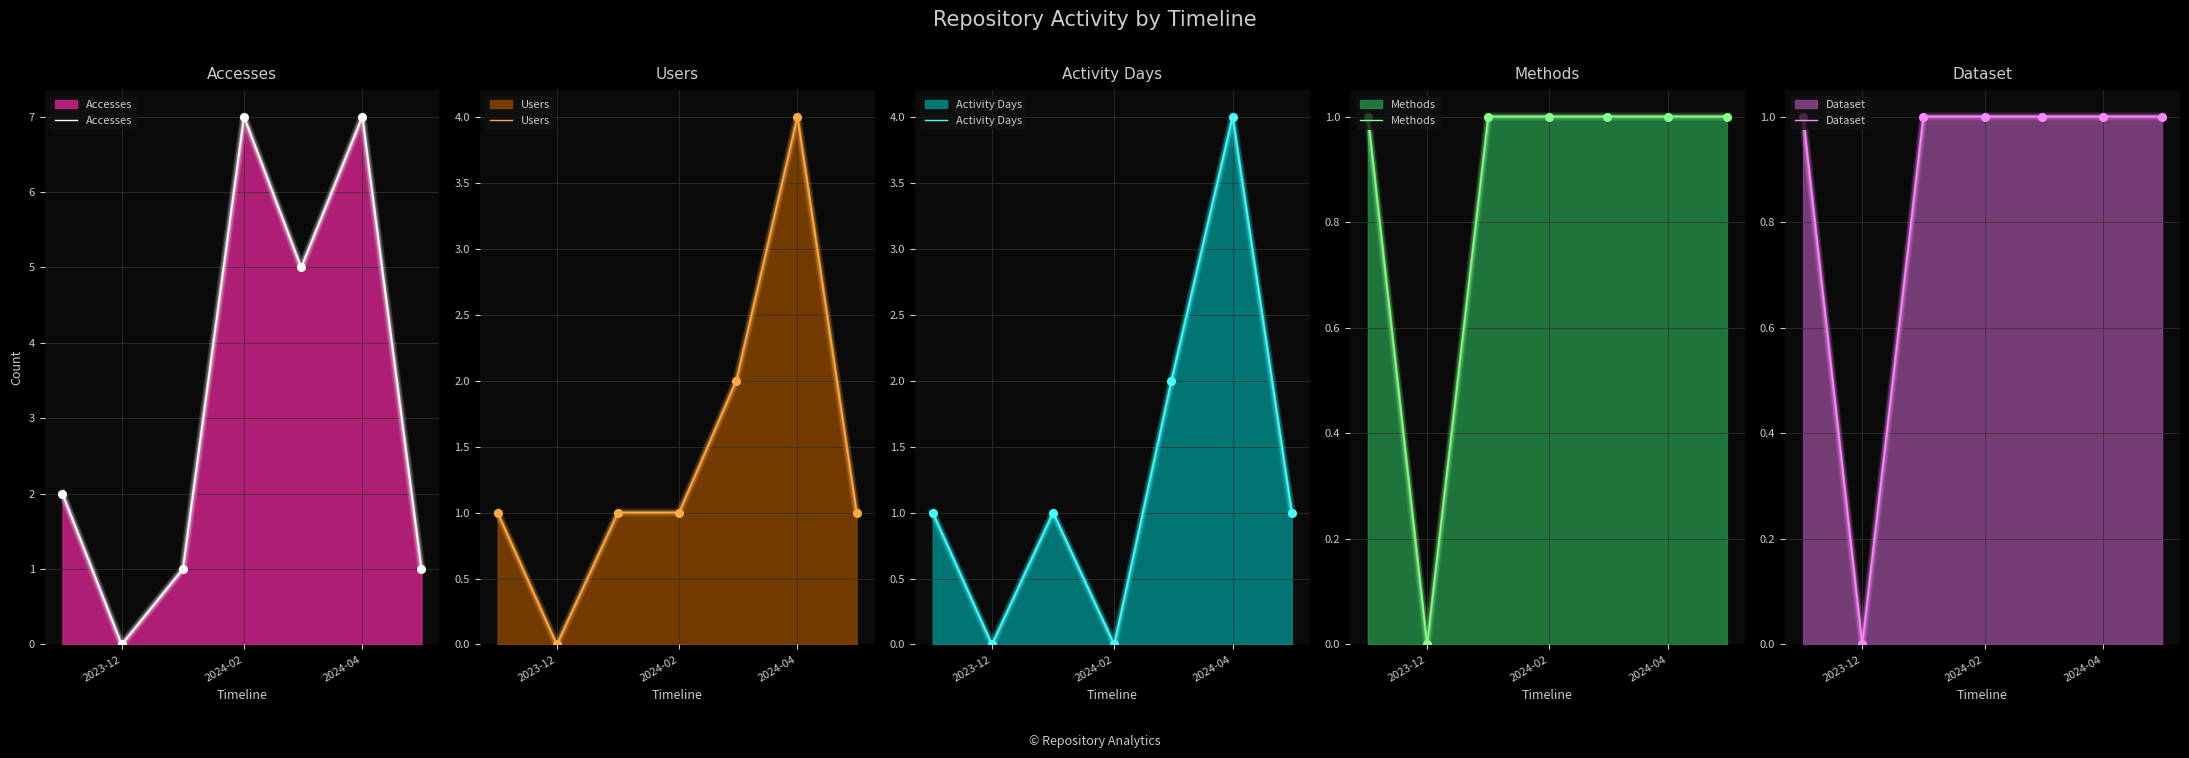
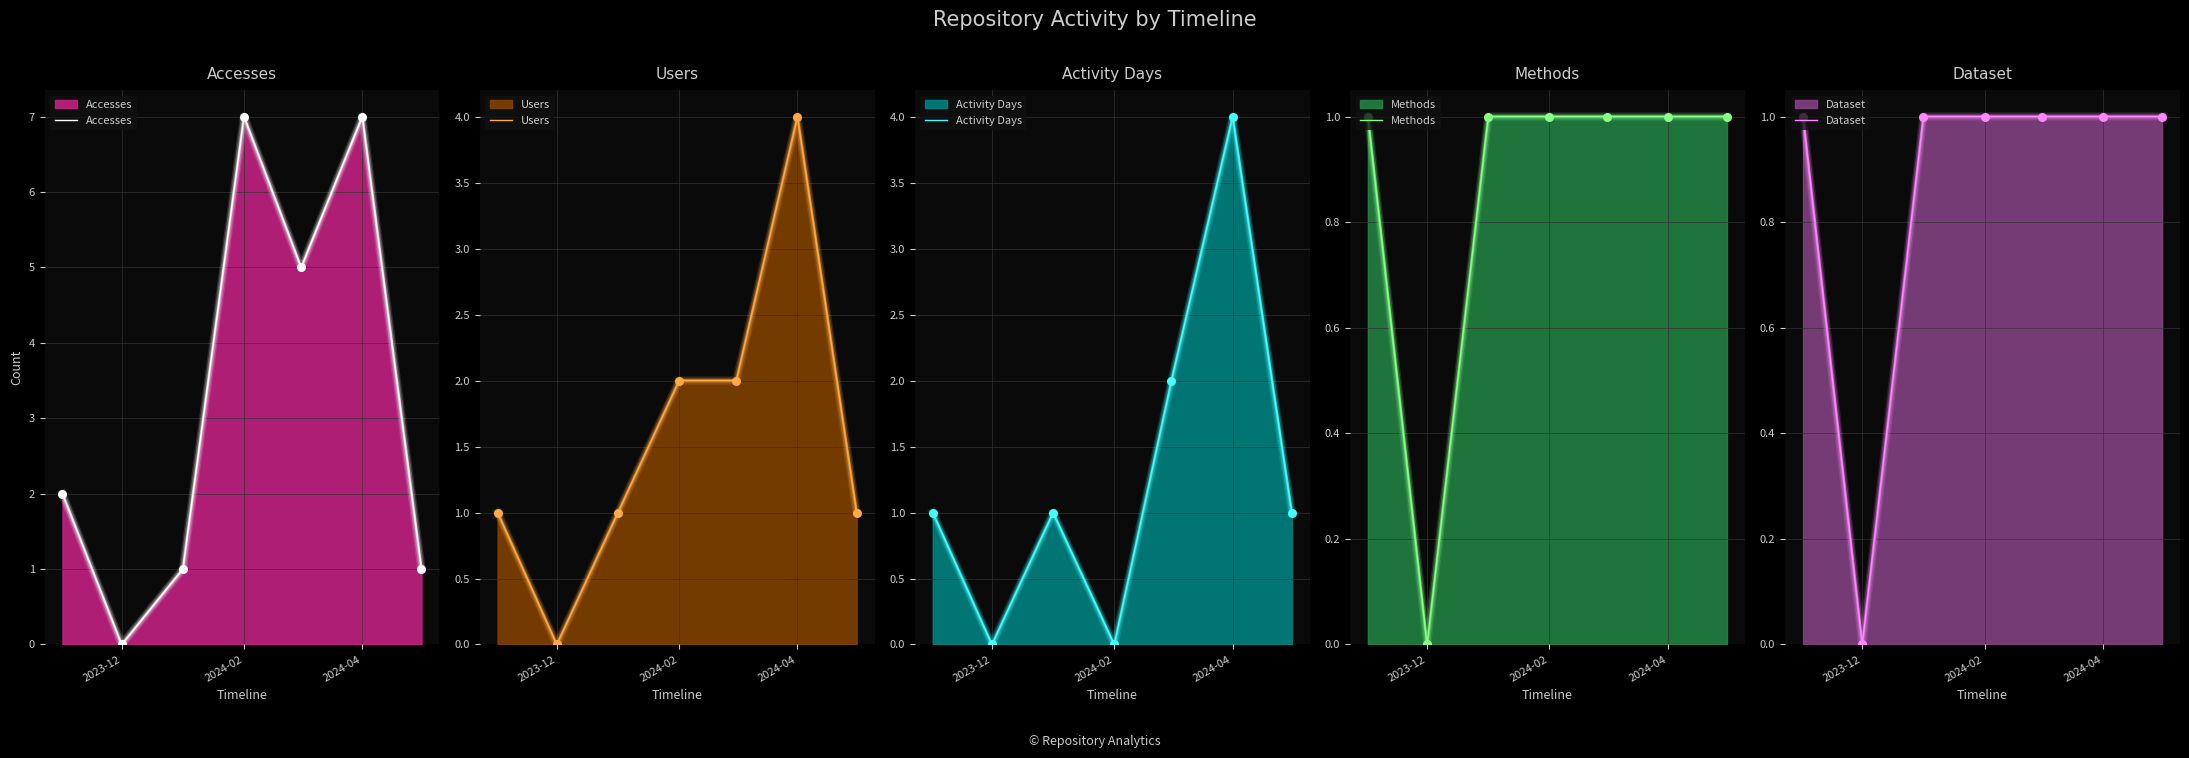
  {
    "Accesses": {
      "2023-12": 0.0,
      "2024-02": 7.0,
      "2024-04": 7.0
    },
    "Users": {
      "2023-12": 0,
-     "2024-02": 1,
+     "2024-02": 2,
      "2024-04": 4
    },
    "Activity Days": {
      "2023-12": 0.00,
      "2024-02": 0.00,
      "2024-04": 4.00
    },
    "Methods": {
      "2023-12": 0.00,
      "2024-02": 1.00,
      "2024-04": 1.00
    },
    "Dataset": {
      "2023-12": 0.00,
      "2024-02": 1.00,
      "2024-04": 1.00
    }
  }
